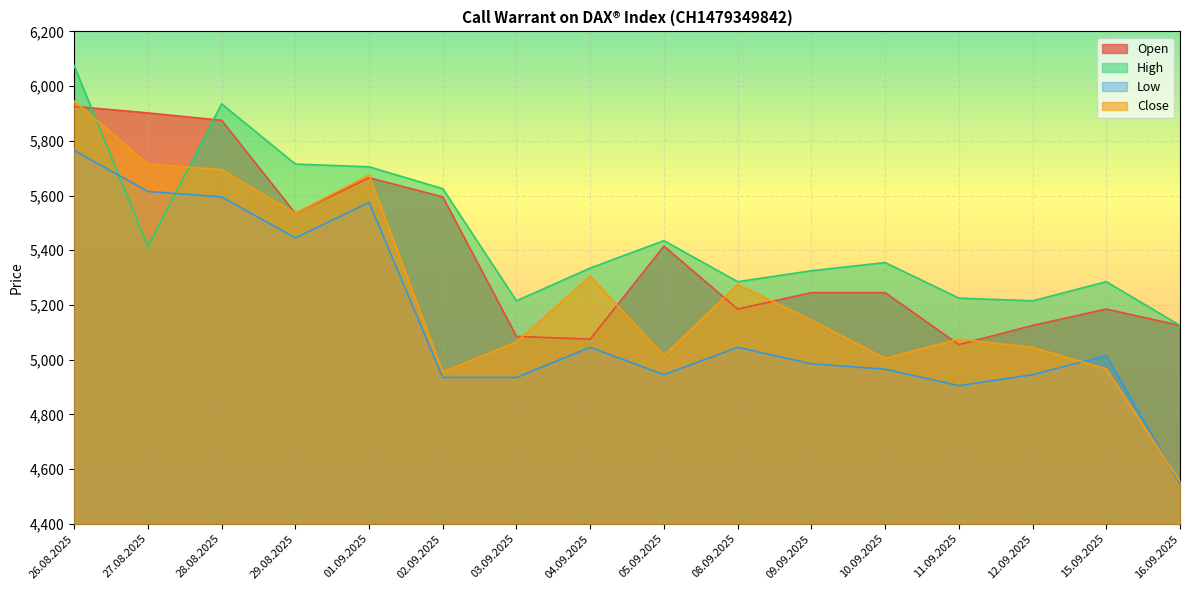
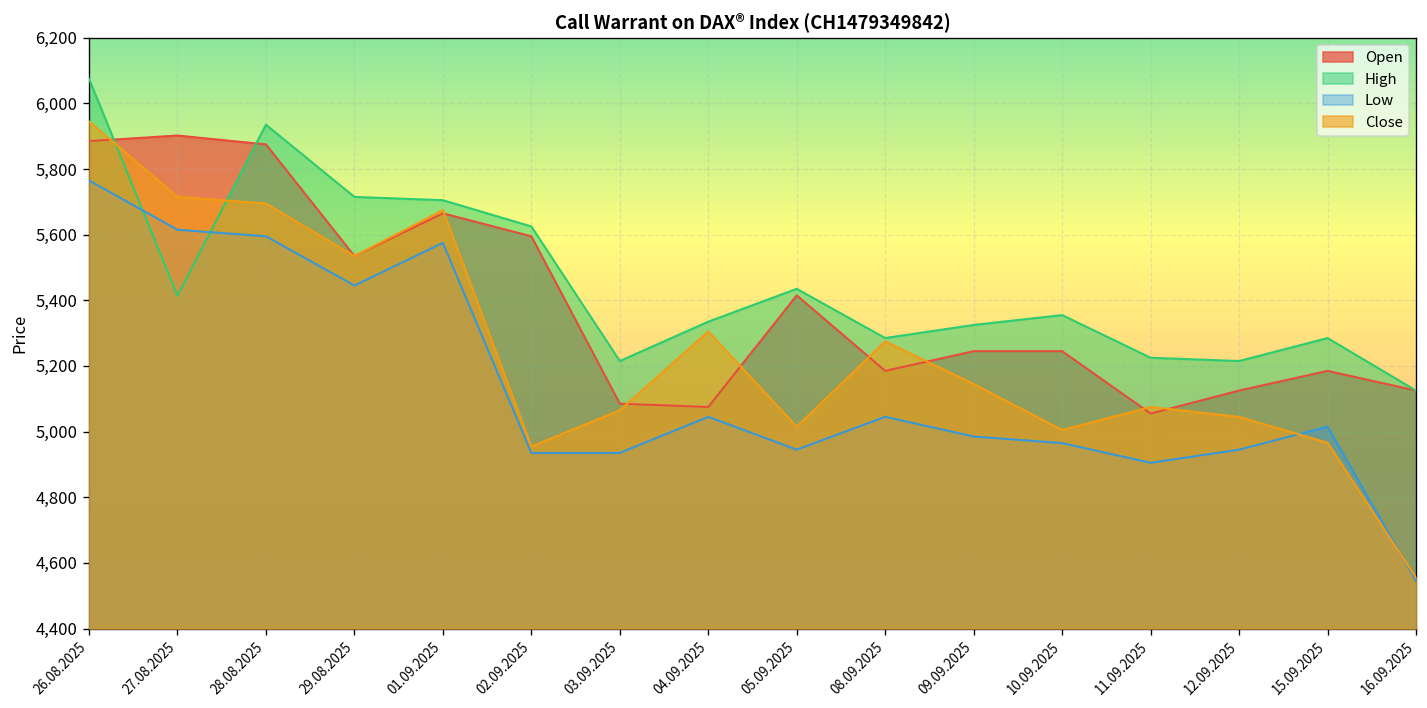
  {
    "Open": {
-     "26.08.2025": "5,930",
+     "26.08.2025": "5,890",
      "27.08.2025": "5,900",
      "28.08.2025": "5,880",
      "01.09.2025": "5,670",
      "02.09.2025": "5,600",
      "03.09.2025": "5,090",
      "04.09.2025": "5,080",
      "05.09.2025": "5,420",
      "08.09.2025": "5,190",
      "09.09.2025": "5,250",
      "10.09.2025": "5,250",
      "11.09.2025": "5,060",
      "12.09.2025": "5,130",
      "15.09.2025": "5,190"
    },
    "High": {
      "26.08.2025": "6,080",
      "27.08.2025": "5,410",
      "28.08.2025": "5,940",
      "29.08.2025": "5,720",
      "01.09.2025": "5,710",
      "02.09.2025": "5,630",
      "03.09.2025": "5,220",
      "04.09.2025": "5,340",
      "05.09.2025": "5,440",
      "08.09.2025": "5,290",
      "09.09.2025": "5,330",
      "10.09.2025": "5,360",
      "11.09.2025": "5,230",
      "12.09.2025": "5,220",
      "15.09.2025": "5,290"
    },
    "Low": {
      "26.08.2025": "5,770",
      "27.08.2025": "5,620",
      "28.08.2025": "5,600",
      "29.08.2025": "5,450",
      "01.09.2025": "5,580",
      "02.09.2025": "4,940",
      "03.09.2025": "4,940",
      "04.09.2025": "5,050",
      "05.09.2025": "4,950",
      "08.09.2025": "5,050",
      "09.09.2025": "4,990",
      "10.09.2025": "4,970",
      "11.09.2025": "4,910",
      "12.09.2025": "4,950",
      "15.09.2025": "5,020",
      "16.09.2025": "4,550"
    },
    "Close": {
      "26.08.2025": "5,950",
      "27.08.2025": "5,720",
      "28.08.2025": "5,700",
      "01.09.2025": "5,680",
      "02.09.2025": "4,960",
      "03.09.2025": "5,070",
      "04.09.2025": "5,310",
      "05.09.2025": "5,020",
      "08.09.2025": "5,280",
      "09.09.2025": "5,150",
      "10.09.2025": "5,010",
      "11.09.2025": "5,080",
      "12.09.2025": "5,050",
      "15.09.2025": "4,970",
      "16.09.2025": "4,560"
    }
  }
